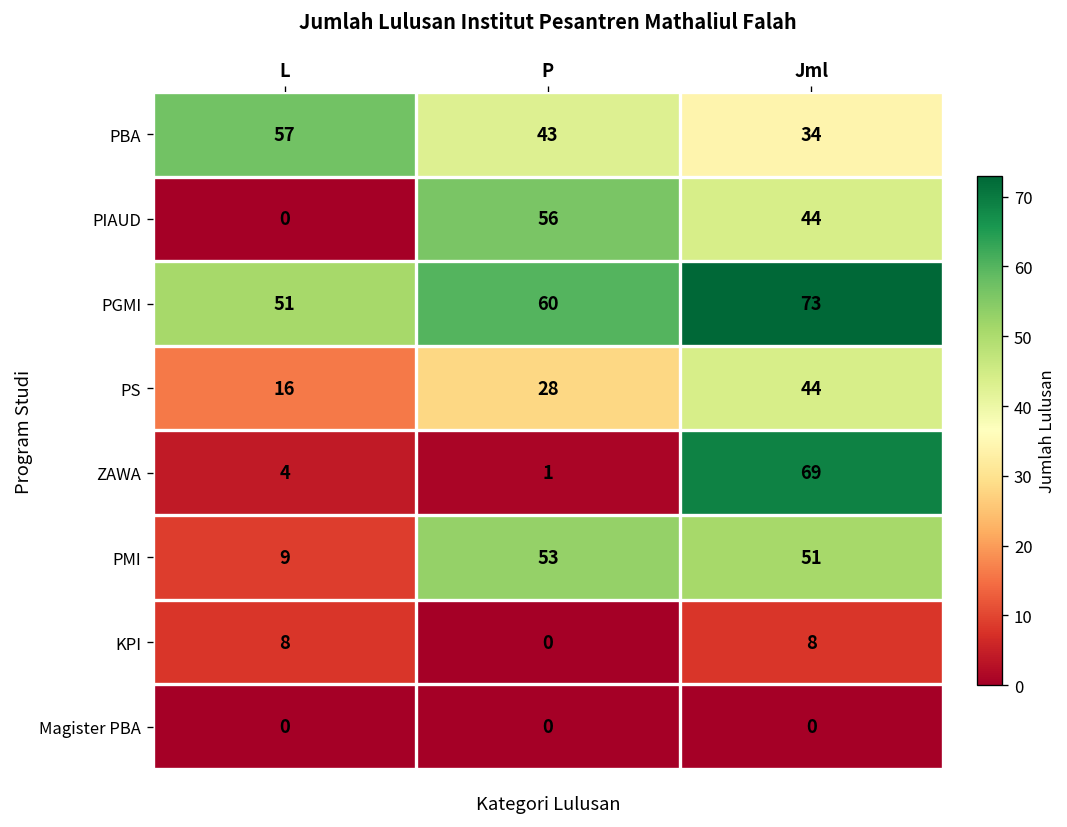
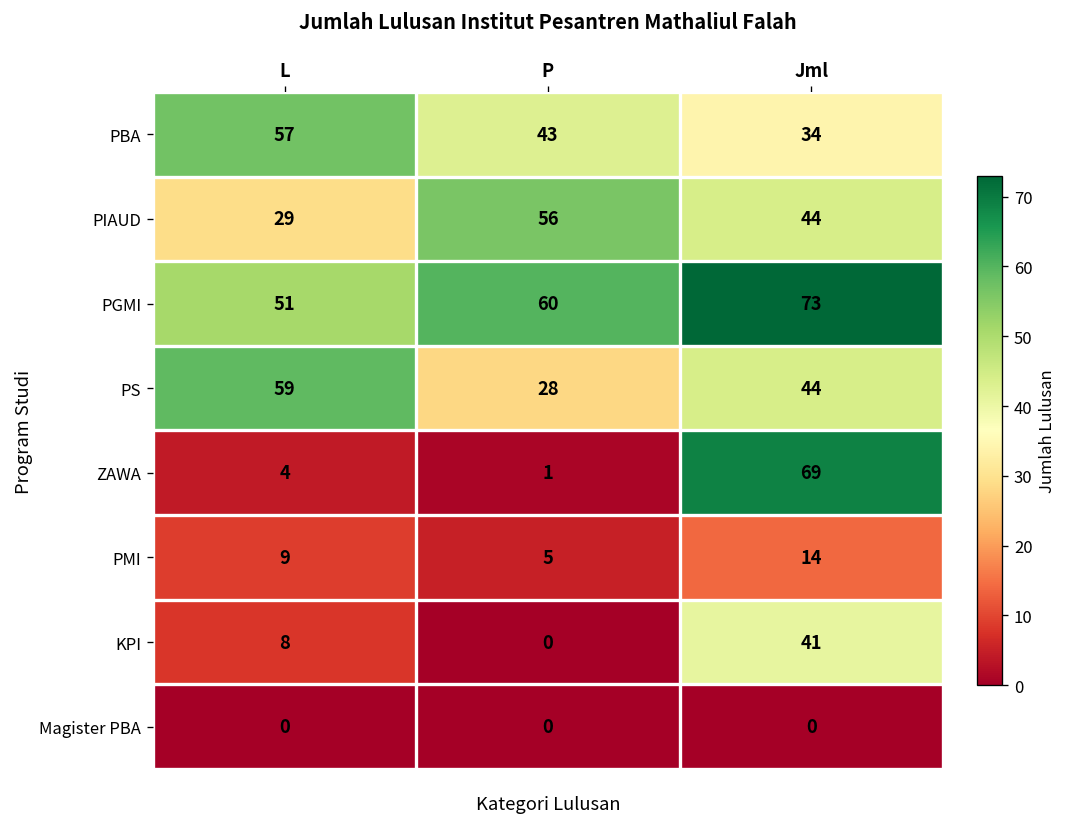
  {
    "PBA": {
      "L": 57,
      "P": 43,
      "Jml": 34
    },
    "PIAUD": {
-     "L": 0,
+     "L": 29,
      "P": 56,
      "Jml": 44
    },
    "PGMI": {
      "L": 51,
      "P": 60,
      "Jml": 73
    },
    "PS": {
-     "L": 16,
+     "L": 59,
      "P": 28,
      "Jml": 44
    },
    "ZAWA": {
      "L": 4,
      "P": 1,
      "Jml": 69
    },
    "PMI": {
      "L": 9,
-     "P": 53,
-     "Jml": 51
+     "P": 5,
+     "Jml": 14
    },
    "KPI": {
      "L": 8,
      "P": 0,
-     "Jml": 8
+     "Jml": 41
    },
    "Magister PBA": {
      "L": 0,
      "P": 0,
      "Jml": 0
    }
  }
